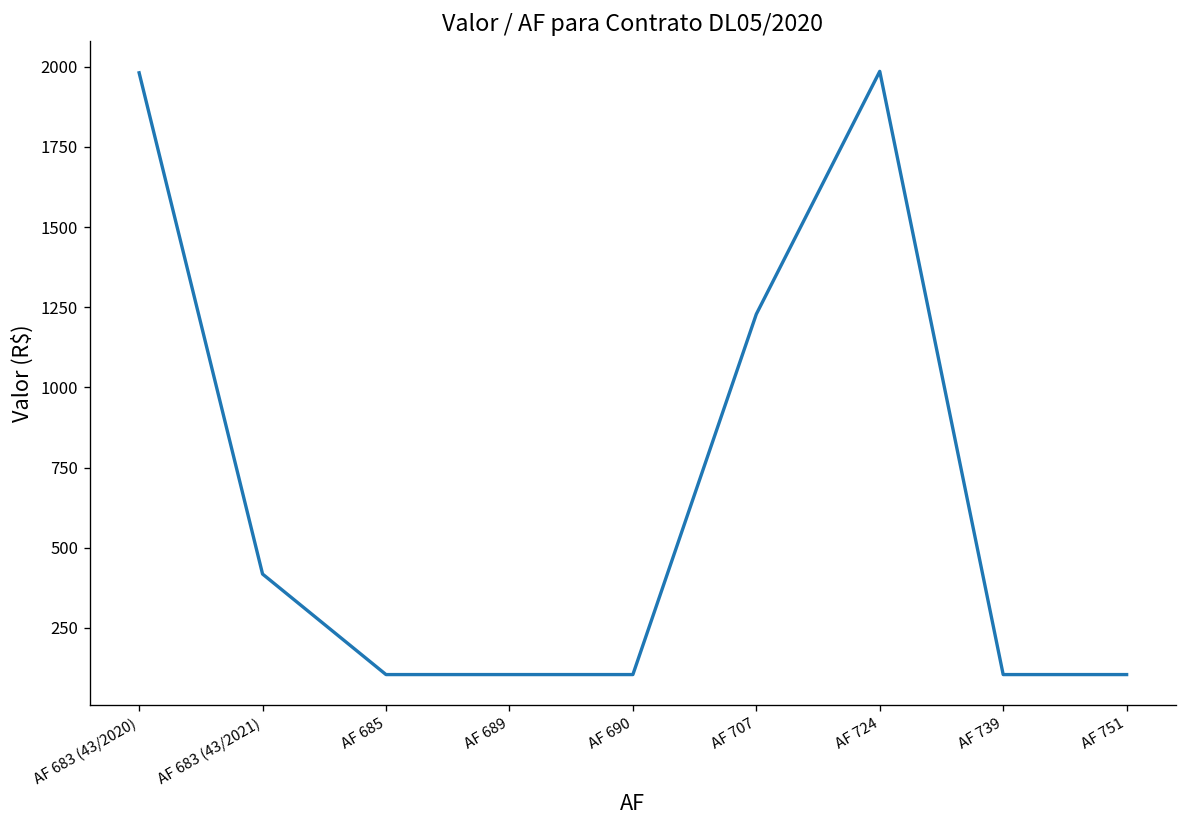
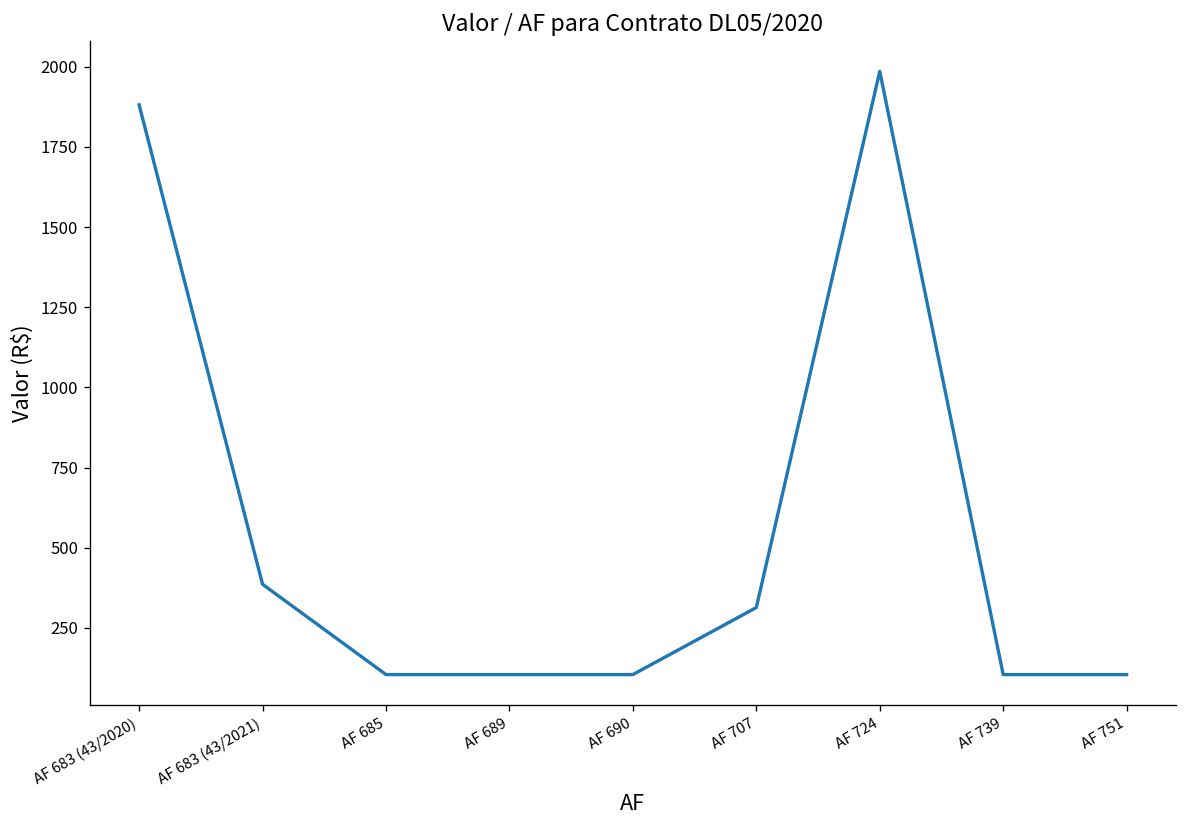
  {
-   "AF 683 (43/2020)": 1980,
-   "AF 683 (43/2021)": 420,
+   "AF 683 (43/2020)": 1880,
+   "AF 683 (43/2021)": 390,
    "AF 685": 100,
    "AF 689": 100,
    "AF 690": 100,
-   "AF 707": 1230,
+   "AF 707": 310,
    "AF 724": 1990,
    "AF 739": 100,
    "AF 751": 100
  }
